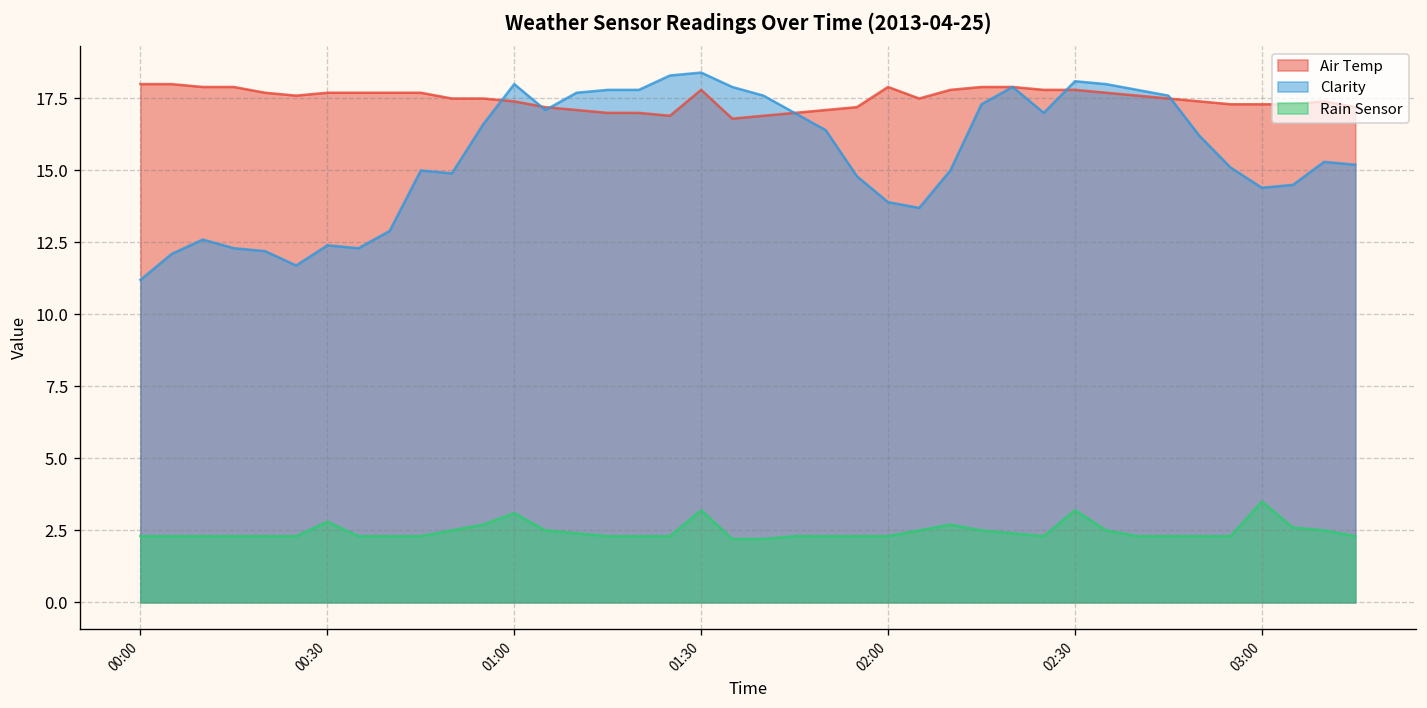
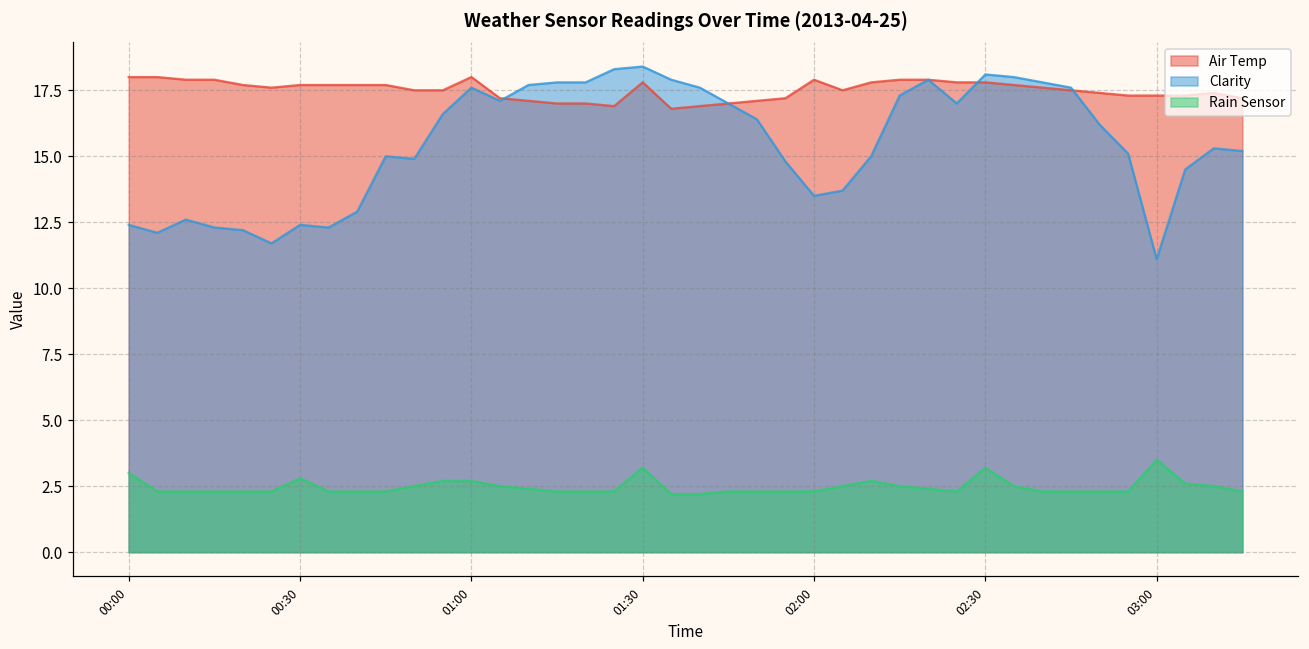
  {
    "Air Temp": {
      "00:00": 18.0,
      "00:30": 17.7,
-     "01:00": 17.4,
+     "01:00": 18.0,
      "01:30": 17.8,
      "02:00": 17.9,
      "02:30": 17.8,
      "03:00": 17.3
    },
    "Clarity": {
-     "00:00": 11.2,
+     "00:00": 12.4,
      "00:30": 12.4,
-     "01:00": 18.0,
+     "01:00": 17.6,
      "01:30": 18.4,
-     "02:00": 13.9,
+     "02:00": 13.5,
      "02:30": 18.1,
-     "03:00": 14.4
+     "03:00": 11.1
    },
    "Rain Sensor": {
-     "00:00": 2.3,
+     "00:00": 3.0,
      "00:30": 2.8,
-     "01:00": 3.1,
+     "01:00": 2.7,
      "01:30": 3.2,
      "02:00": 2.3,
      "02:30": 3.2,
      "03:00": 3.5
    }
  }
